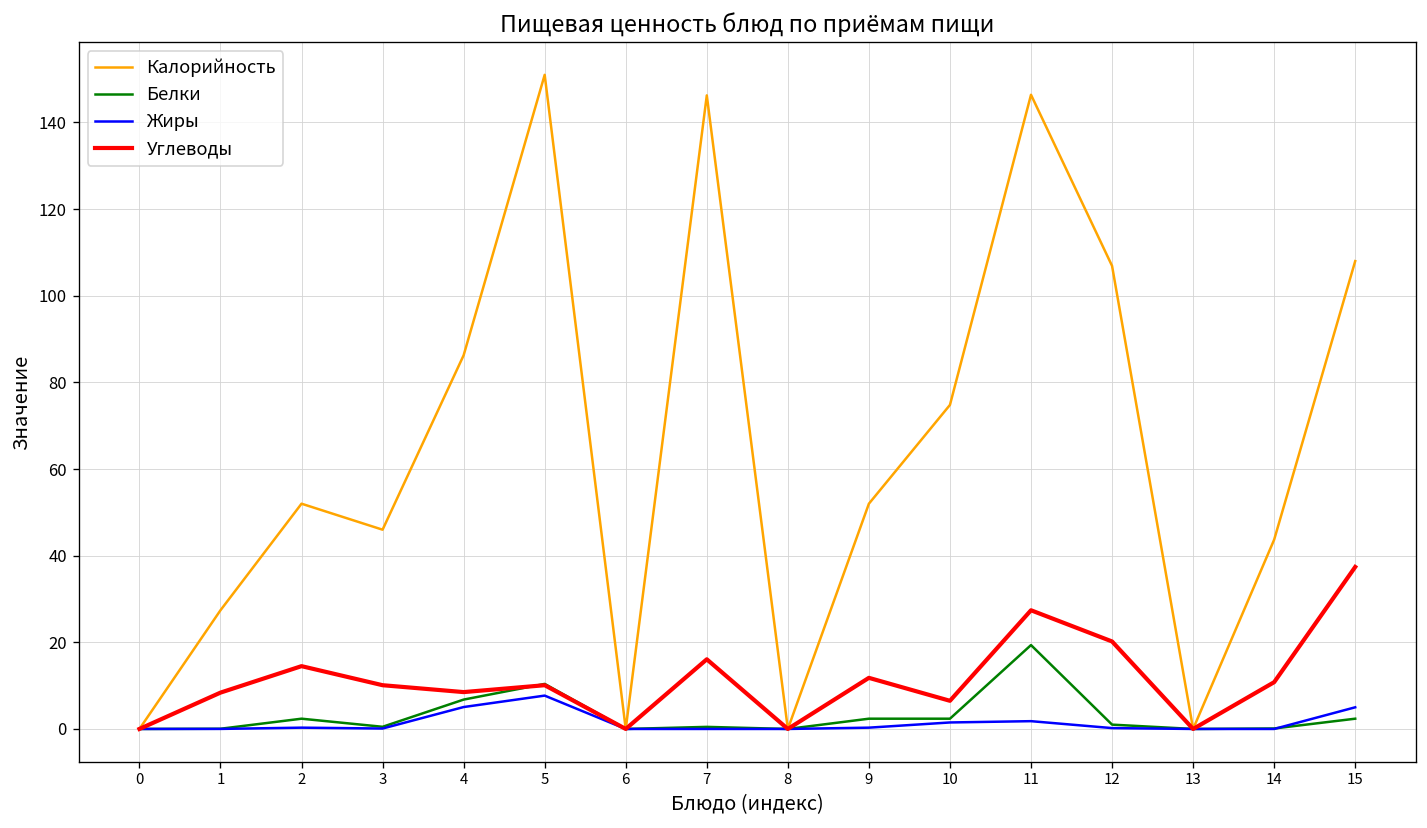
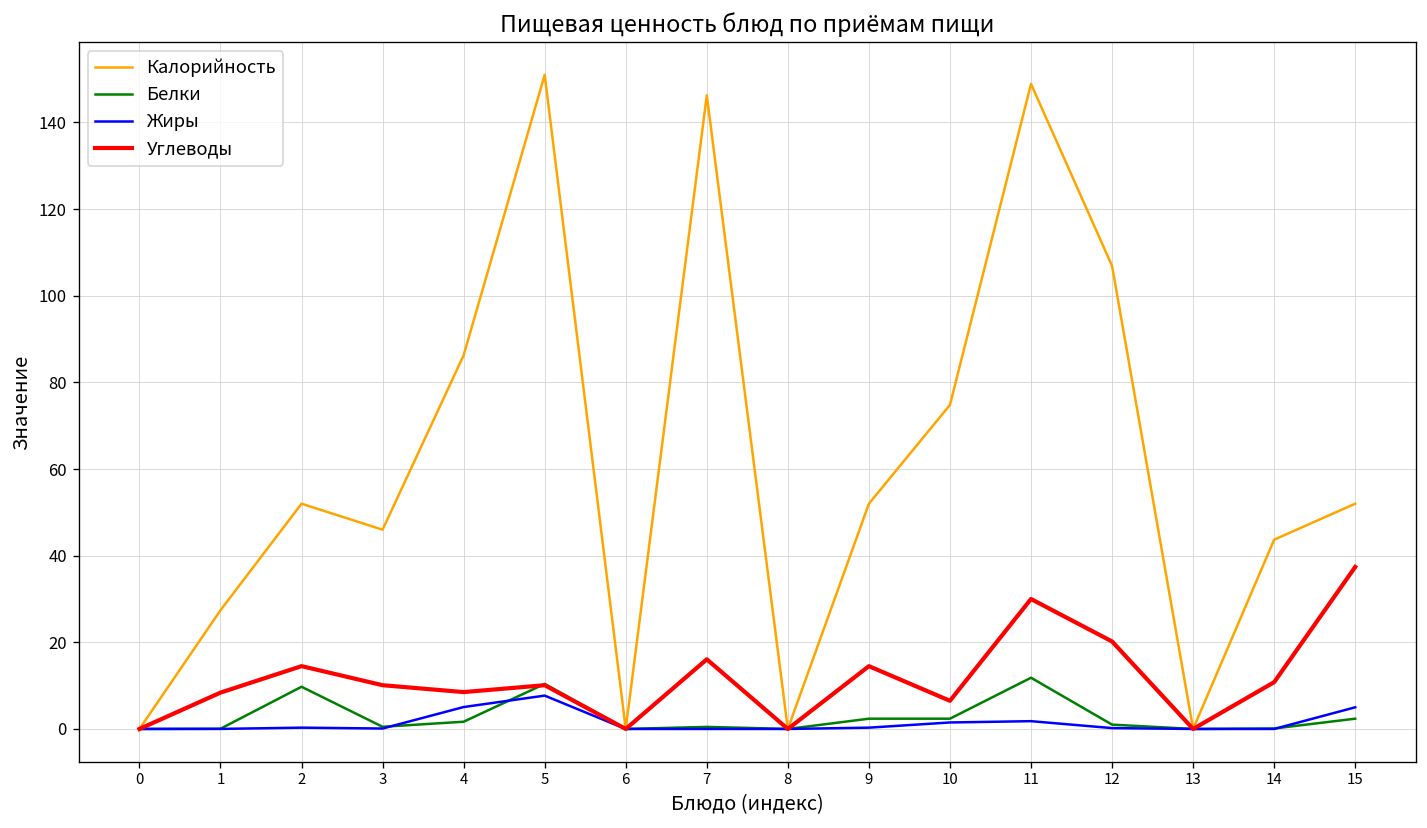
  {
    "Калорийность": {
      "1": 27,
      "2": 52,
      "3": 46,
      "4": 86,
      "5": 151,
      "7": 146,
      "9": 52,
      "10": 75,
-     "11": 146,
+     "11": 149,
      "12": 107,
      "14": 44,
-     "15": 108
+     "15": 52
    },
    "Белки": {
-     "2": 2,
-     "4": 7,
+     "2": 10,
+     "4": 2,
      "9": 2,
      "10": 2,
-     "11": 19,
+     "11": 12,
      "12": 1,
      "15": 2
    },
    "Жиры": {
      "2": 0,
      "4": 5,
      "5": 8,
      "9": 0,
      "10": 2,
      "11": 2,
      "12": 0,
      "15": 5
    },
    "Углеводы": {
      "1": 8,
      "2": 15,
      "3": 10,
      "4": 9,
      "7": 16,
-     "9": 12,
+     "9": 15,
      "10": 7,
-     "11": 27,
+     "11": 30,
      "12": 20,
      "14": 11,
      "15": 37
    }
  }
